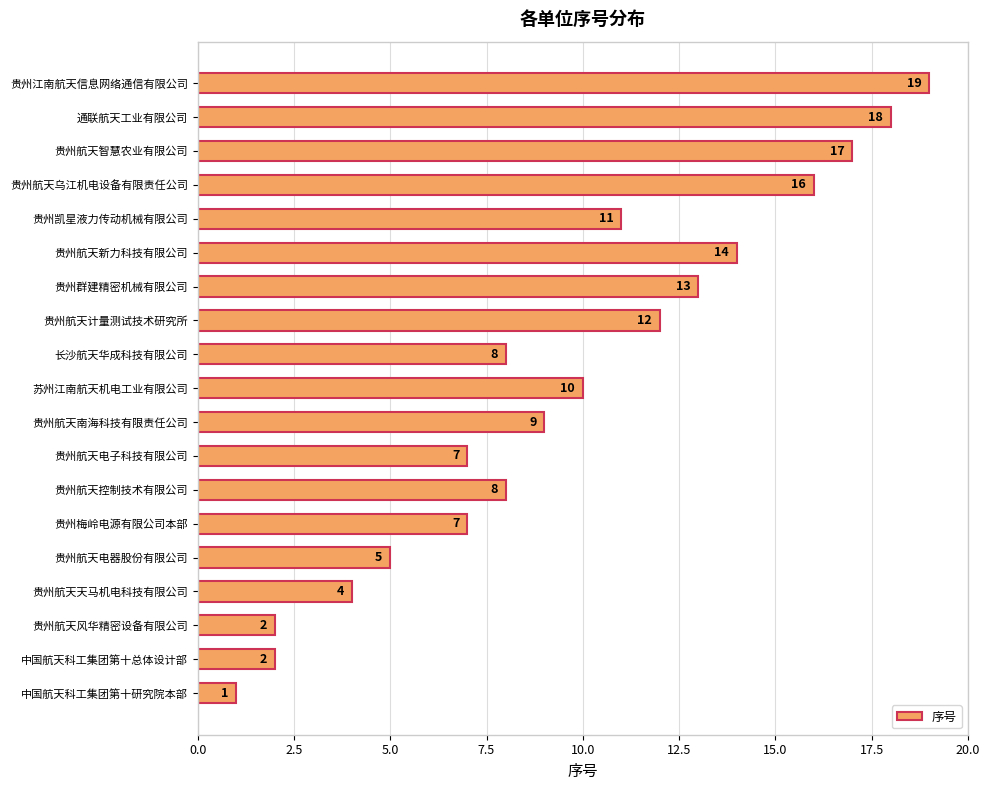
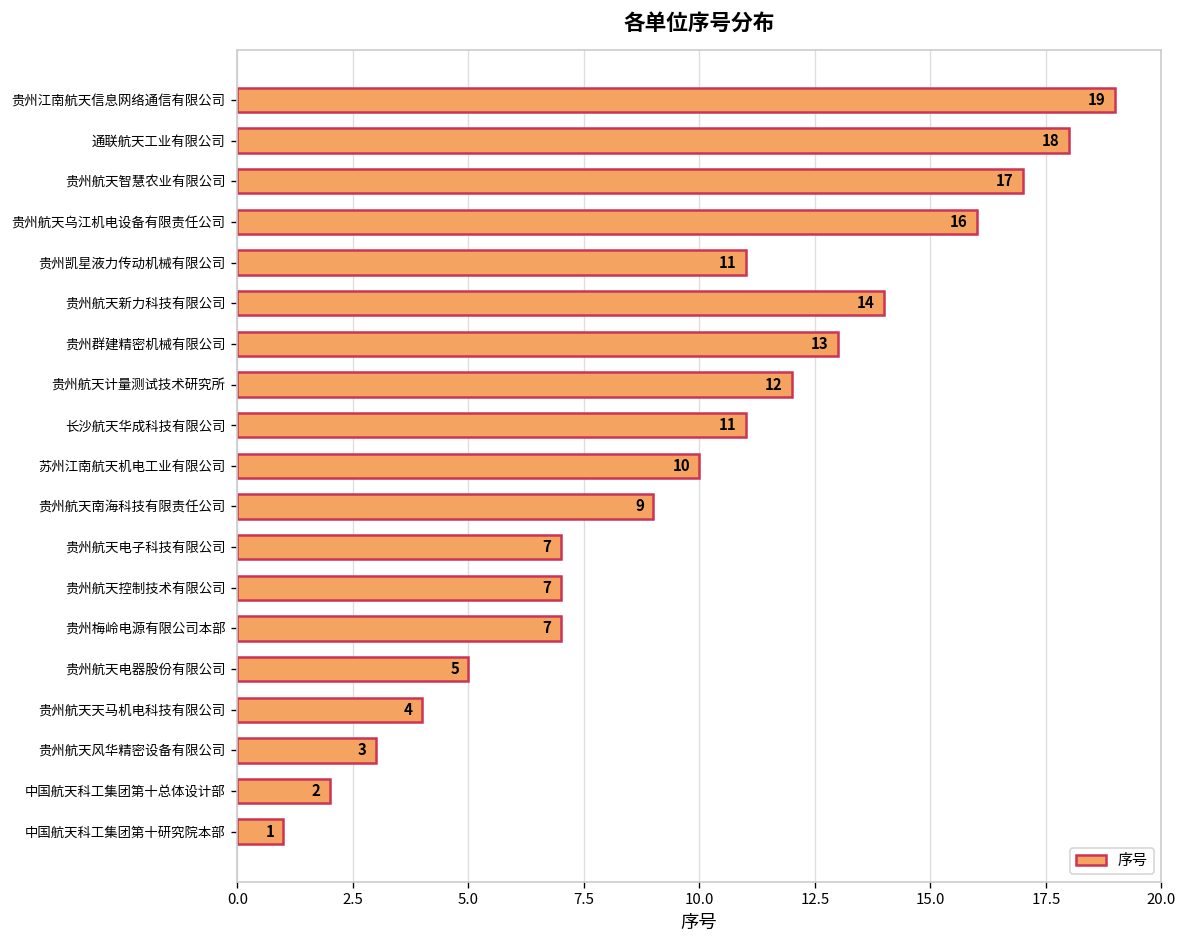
  {
    "贵州江南航天信息网络通信有限公司": 19,
    "通联航天工业有限公司": 18,
    "贵州航天智慧农业有限公司": 17,
    "贵州航天乌江机电设备有限责任公司": 16,
    "贵州凯星液力传动机械有限公司": 11,
    "贵州航天新力科技有限公司": 14,
    "贵州群建精密机械有限公司": 13,
    "贵州航天计量测试技术研究所": 12,
-   "长沙航天华成科技有限公司": 8,
+   "长沙航天华成科技有限公司": 11,
    "苏州江南航天机电工业有限公司": 10,
    "贵州航天南海科技有限责任公司": 9,
    "贵州航天电子科技有限公司": 7,
-   "贵州航天控制技术有限公司": 8,
+   "贵州航天控制技术有限公司": 7,
    "贵州梅岭电源有限公司本部": 7,
    "贵州航天电器股份有限公司": 5,
    "贵州航天天马机电科技有限公司": 4,
-   "贵州航天风华精密设备有限公司": 2,
+   "贵州航天风华精密设备有限公司": 3,
    "中国航天科工集团第十总体设计部": 2,
    "中国航天科工集团第十研究院本部": 1
  }
